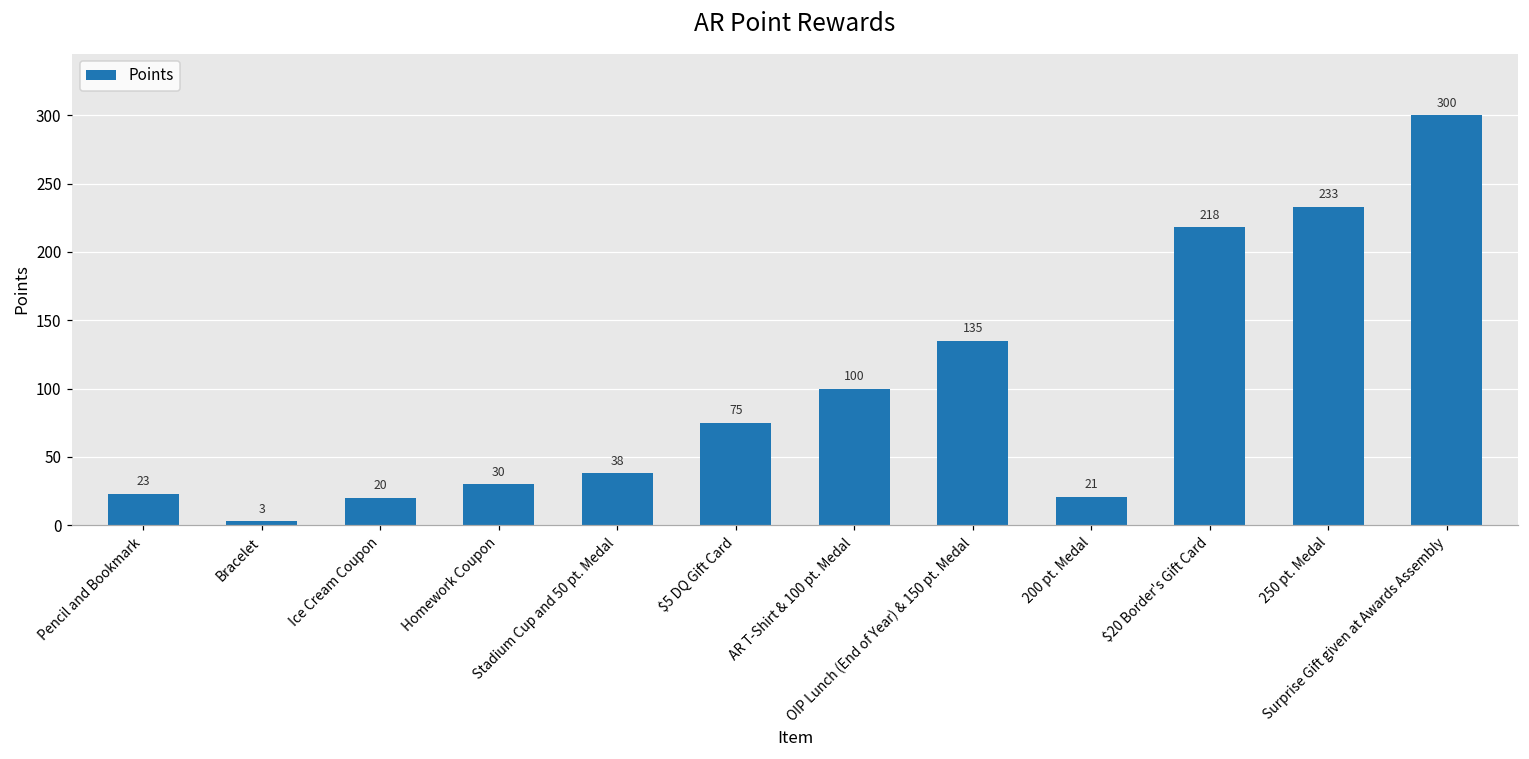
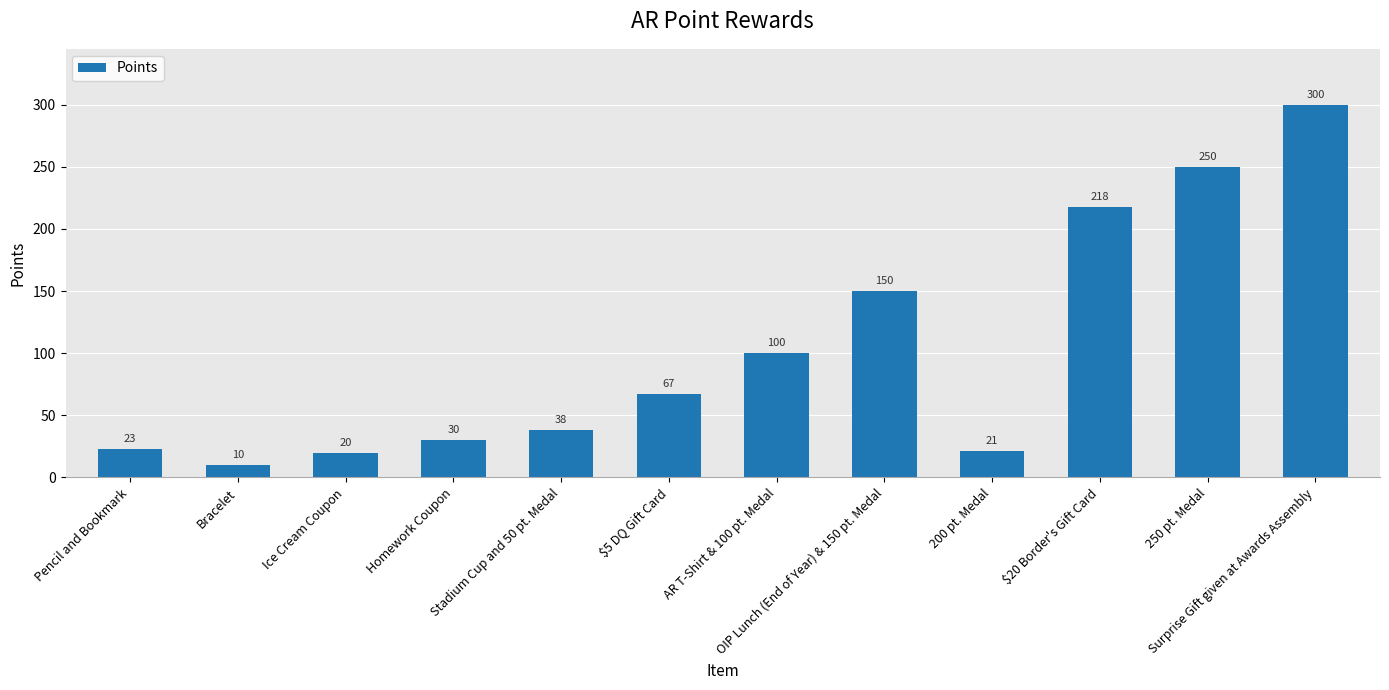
  {
    "Pencil and Bookmark": 23,
-   "Bracelet": 3,
+   "Bracelet": 10,
    "Ice Cream Coupon": 20,
    "Homework Coupon": 30,
    "Stadium Cup and 50 pt. Medal": 38,
-   "$5 DQ Gift Card": 75,
+   "$5 DQ Gift Card": 67,
    "AR T-Shirt & 100 pt. Medal": 100,
-   "OIP Lunch (End of Year) & 150 pt. Medal": 135,
+   "OIP Lunch (End of Year) & 150 pt. Medal": 150,
    "200 pt. Medal": 21,
    "$20 Border's Gift Card": 218,
-   "250 pt. Medal": 233,
+   "250 pt. Medal": 250,
    "Surprise Gift given at Awards Assembly": 300
  }
